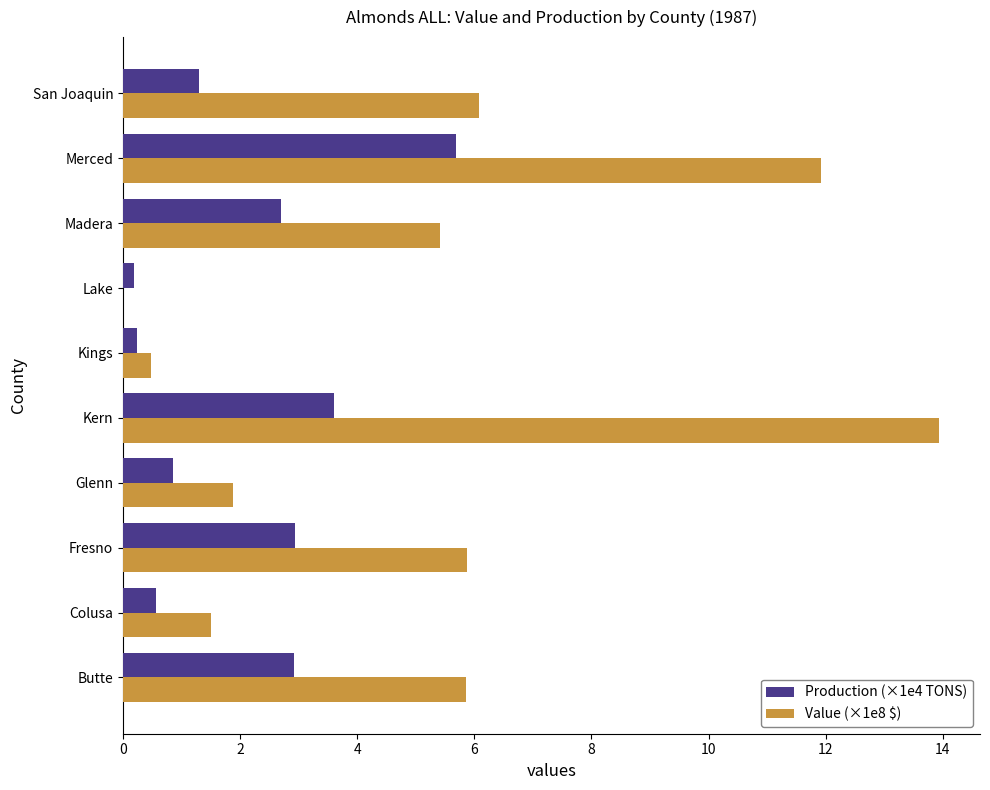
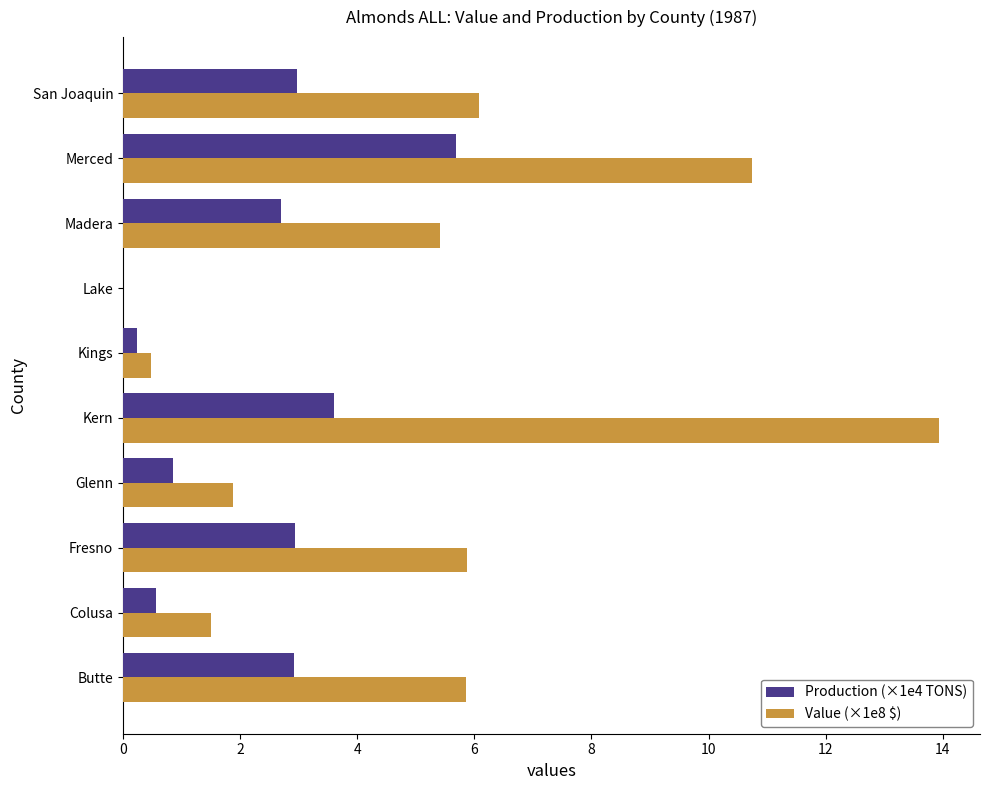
  {
    "Production (×1e4 TONS)": {
-     "San Joaquin": 1.3,
+     "San Joaquin": 3.0,
      "Merced": 5.7,
      "Madera": 2.7,
-     "Lake": 0.2,
+     "Lake": 0.0,
      "Kings": 0.2,
      "Kern": 3.6,
      "Glenn": 0.9,
      "Fresno": 2.9,
      "Colusa": 0.6,
      "Butte": 2.9
    },
    "Value (×1e8 $)": {
      "San Joaquin": 6.1,
-     "Merced": 11.9,
+     "Merced": 10.7,
      "Madera": 5.4,
      "Kings": 0.5,
      "Kern": 13.9,
      "Glenn": 1.9,
      "Fresno": 5.9,
      "Colusa": 1.5,
      "Butte": 5.8
    }
  }
